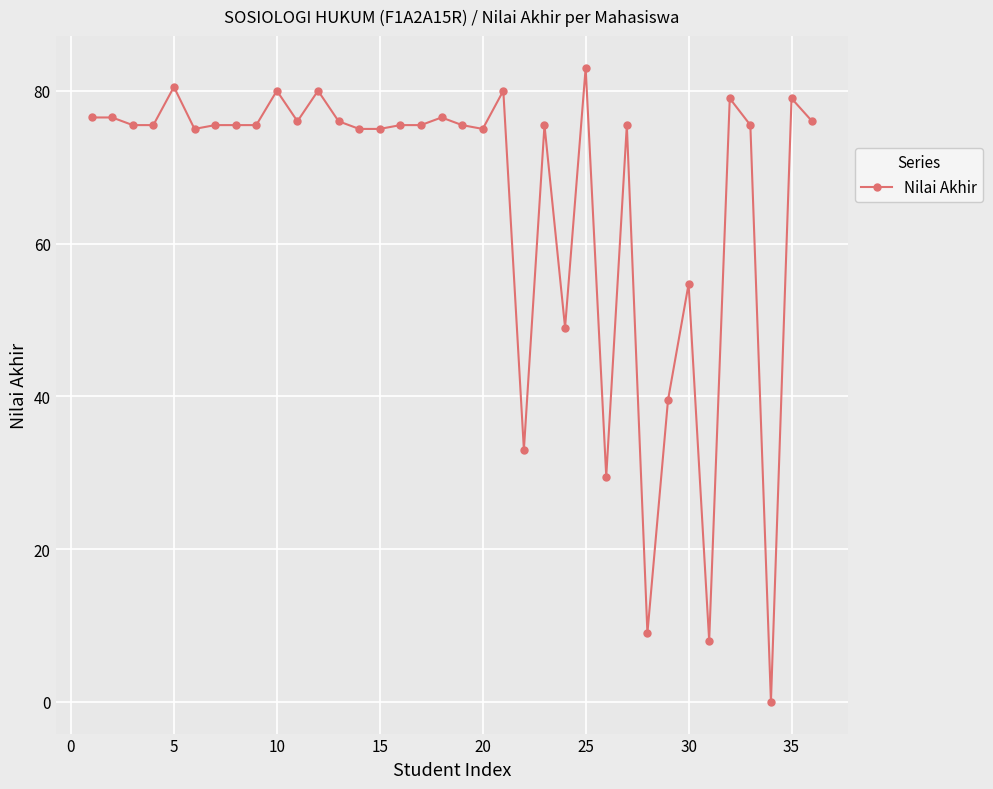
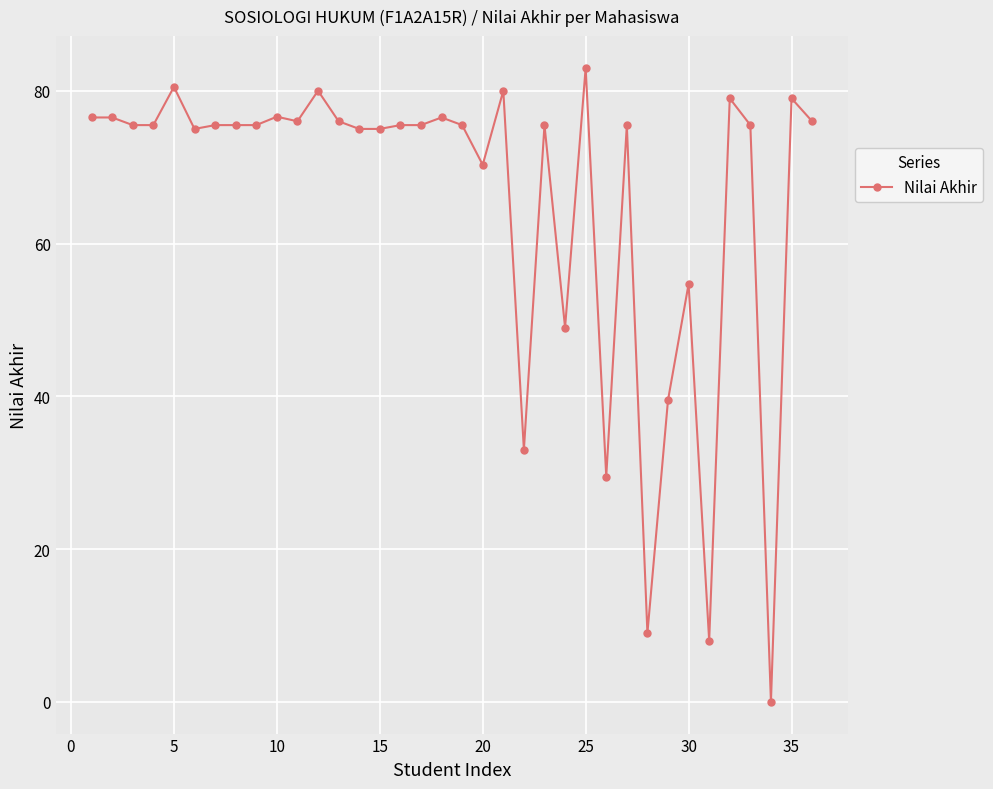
  {
    "5": 81,
-   "10": 80,
+   "10": 77,
    "15": 75,
-   "20": 75,
+   "20": 70,
    "25": 83,
    "30": 55,
    "35": 79
  }
